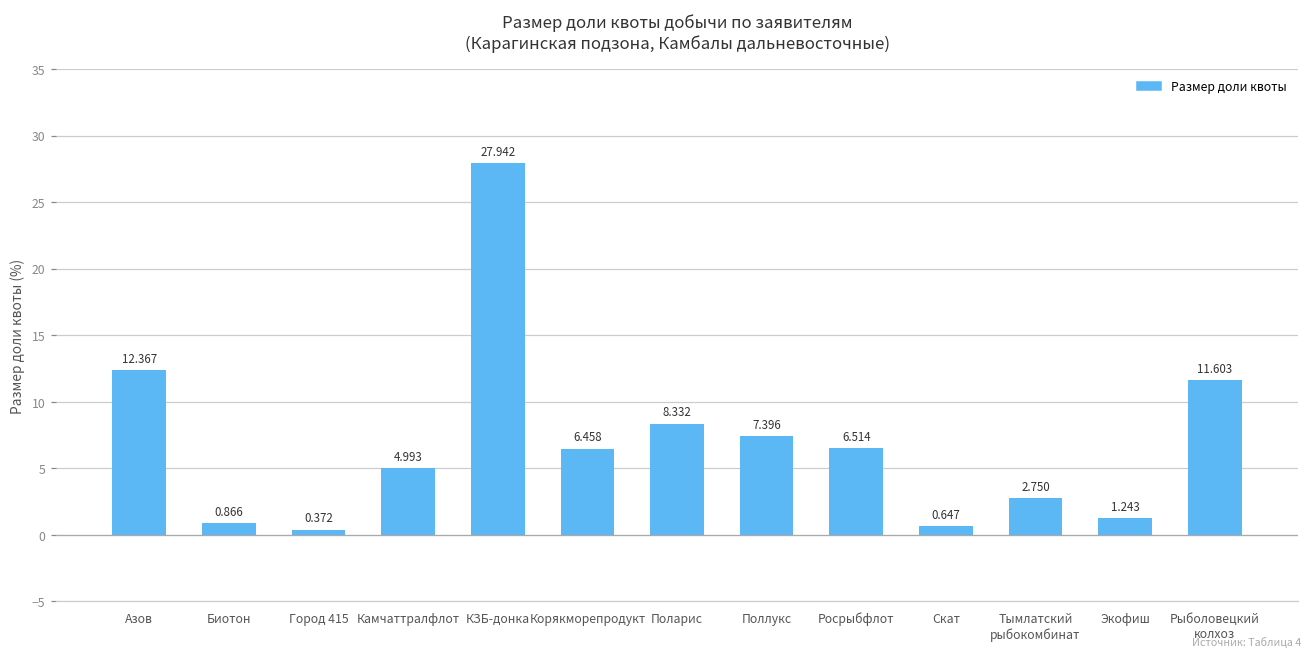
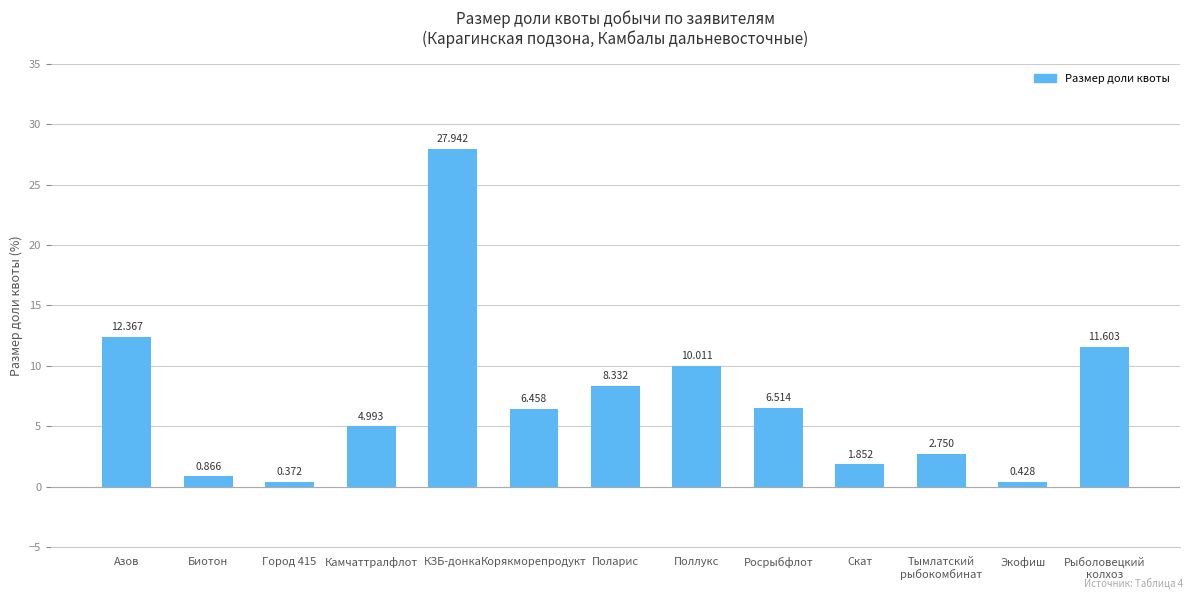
  {
    "Азов": 12.367,
    "Биотон": 0.866,
    "Город 415": 0.372,
    "Камчаттралфлот": 4.993,
    "КЗБ-донка": 27.942,
    "Корякморепродукт": 6.458,
    "Поларис": 8.332,
-   "Поллукс": 7.396,
+   "Поллукс": 10.011,
    "Росрыбфлот": 6.514,
-   "Скат": 0.647,
+   "Скат": 1.852,
    "Тымлатский рыбокомбинат": 2.750,
-   "Экофиш": 1.243,
+   "Экофиш": 0.428,
    "Рыболовецкий колхоз": 11.603
  }
